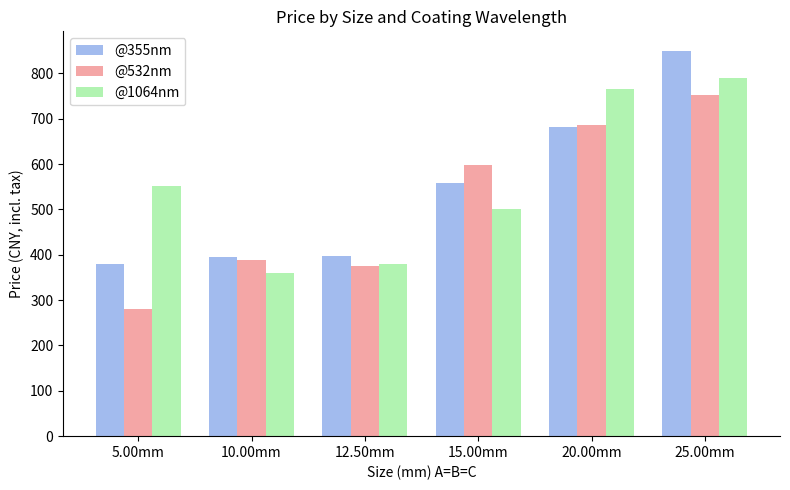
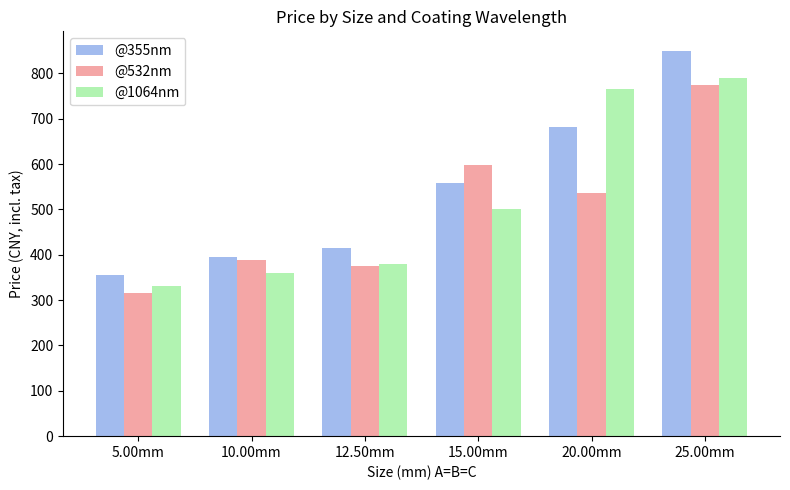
  {
    "@355nm": {
-     "5.00mm": 380,
+     "5.00mm": 360,
      "10.00mm": 400,
-     "12.50mm": 400,
+     "12.50mm": 420,
      "15.00mm": 560,
      "20.00mm": 680,
      "25.00mm": 850
    },
    "@532nm": {
-     "5.00mm": 280,
+     "5.00mm": 320,
      "10.00mm": 390,
      "12.50mm": 380,
      "15.00mm": 600,
-     "20.00mm": 690,
-     "25.00mm": 750
+     "20.00mm": 540,
+     "25.00mm": 780
    },
    "@1064nm": {
-     "5.00mm": 550,
+     "5.00mm": 330,
      "10.00mm": 360,
      "12.50mm": 380,
      "15.00mm": 500,
      "20.00mm": 770,
      "25.00mm": 790
    }
  }
